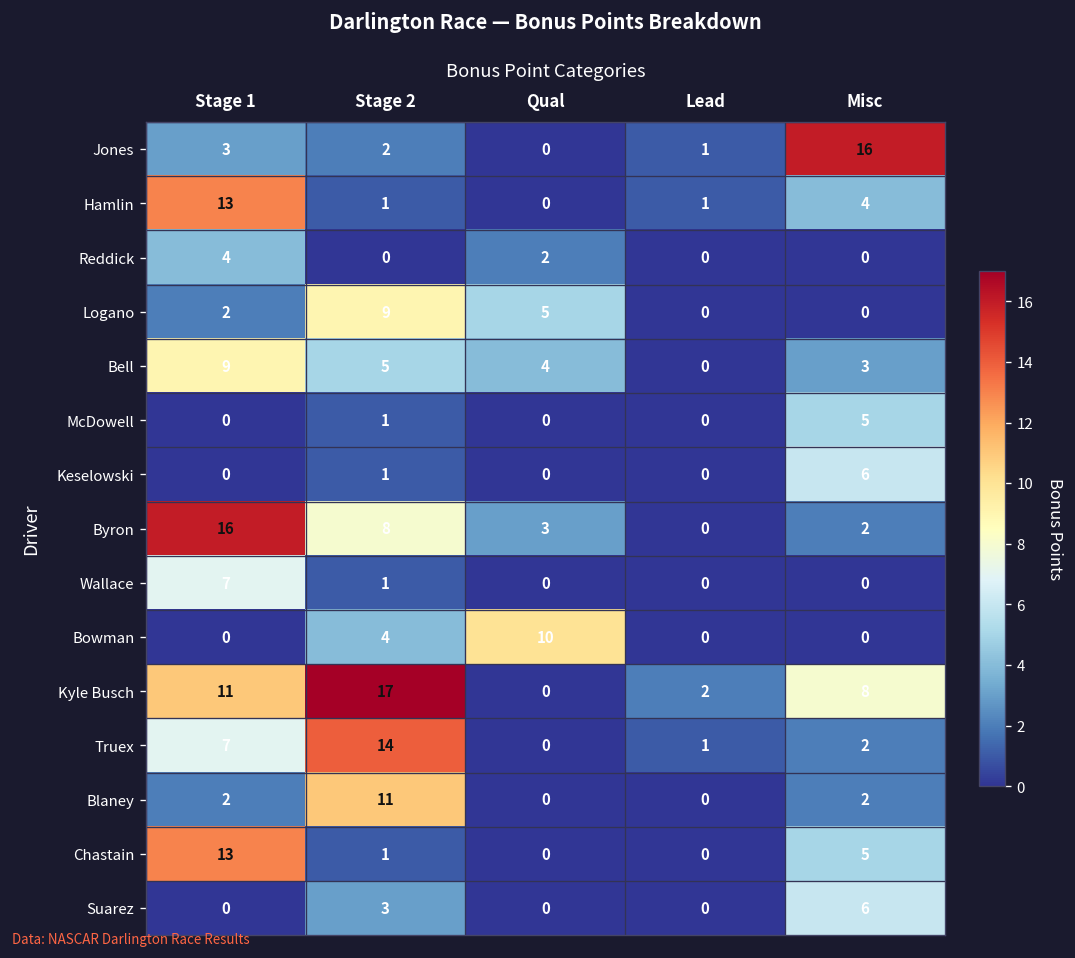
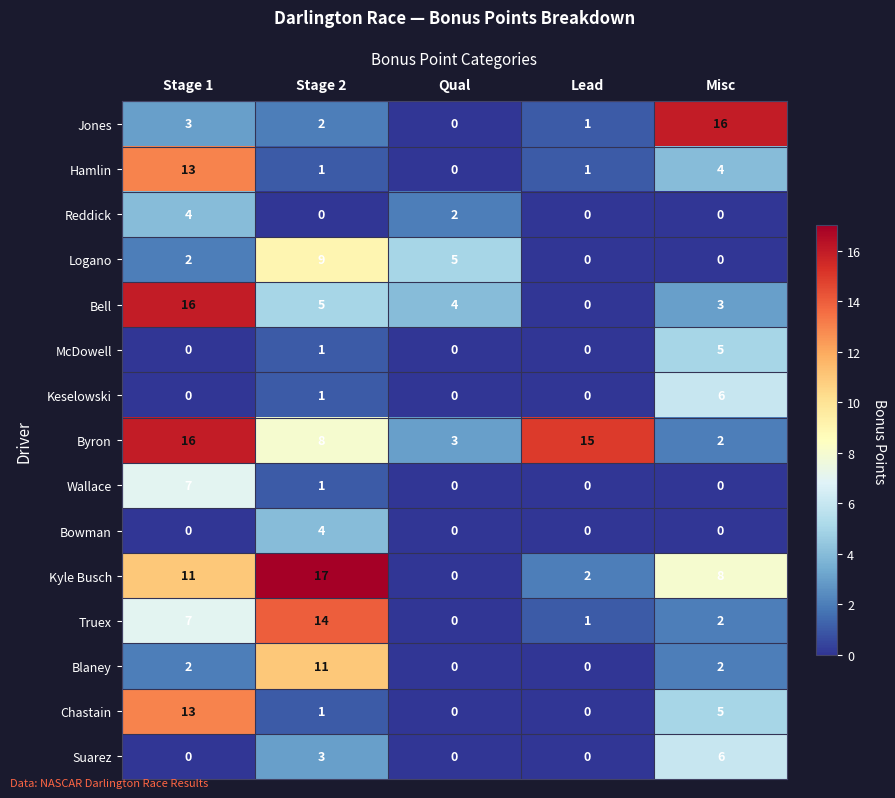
  {
    "Jones": {
      "Stage 1": 3,
      "Stage 2": 2,
      "Qual": 0,
      "Lead": 1,
      "Misc": 16
    },
    "Hamlin": {
      "Stage 1": 13,
      "Stage 2": 1,
      "Qual": 0,
      "Lead": 1,
      "Misc": 4
    },
    "Reddick": {
      "Stage 1": 4,
      "Stage 2": 0,
      "Qual": 2,
      "Lead": 0,
      "Misc": 0
    },
    "Logano": {
      "Stage 1": 2,
      "Stage 2": 9,
      "Qual": 5,
      "Lead": 0,
      "Misc": 0
    },
    "Bell": {
-     "Stage 1": 9,
+     "Stage 1": 16,
      "Stage 2": 5,
      "Qual": 4,
      "Lead": 0,
      "Misc": 3
    },
    "McDowell": {
      "Stage 1": 0,
      "Stage 2": 1,
      "Qual": 0,
      "Lead": 0,
      "Misc": 5
    },
    "Keselowski": {
      "Stage 1": 0,
      "Stage 2": 1,
      "Qual": 0,
      "Lead": 0,
      "Misc": 6
    },
    "Byron": {
      "Stage 1": 16,
      "Stage 2": 8,
      "Qual": 3,
-     "Lead": 0,
+     "Lead": 15,
      "Misc": 2
    },
    "Wallace": {
      "Stage 2": 1,
      "Qual": 0,
      "Lead": 0,
      "Misc": 0
    },
    "Bowman": {
      "Stage 1": 0,
      "Stage 2": 4,
-     "Qual": 10,
+     "Qual": 0,
      "Lead": 0,
      "Misc": 0
    },
    "Kyle Busch": {
      "Stage 1": 11,
      "Stage 2": 17,
      "Qual": 0,
      "Lead": 2,
      "Misc": 8
    },
    "Truex": {
      "Stage 2": 14,
      "Qual": 0,
      "Lead": 1,
      "Misc": 2
    },
    "Blaney": {
      "Stage 1": 2,
      "Stage 2": 11,
      "Qual": 0,
      "Lead": 0,
      "Misc": 2
    },
    "Chastain": {
      "Stage 1": 13,
      "Stage 2": 1,
      "Qual": 0,
      "Lead": 0,
      "Misc": 5
    },
    "Suarez": {
      "Stage 1": 0,
      "Stage 2": 3,
      "Qual": 0,
      "Lead": 0,
      "Misc": 6
    }
  }
